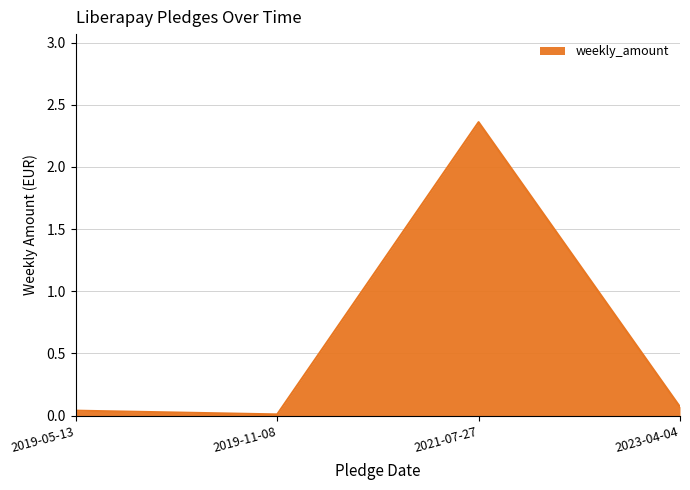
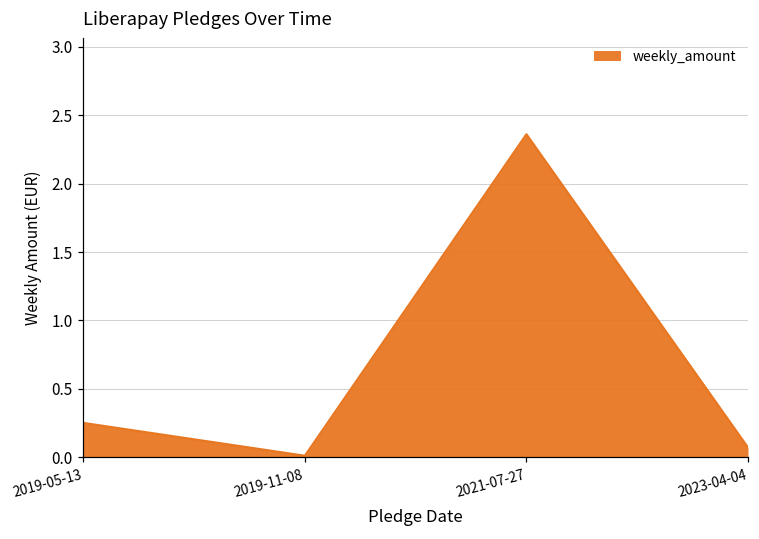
  {
-   "2019-05-13": 0.04,
+   "2019-05-13": 0.25,
    "2019-11-08": 0.01,
    "2021-07-27": 2.36,
    "2023-04-04": 0.07
  }
